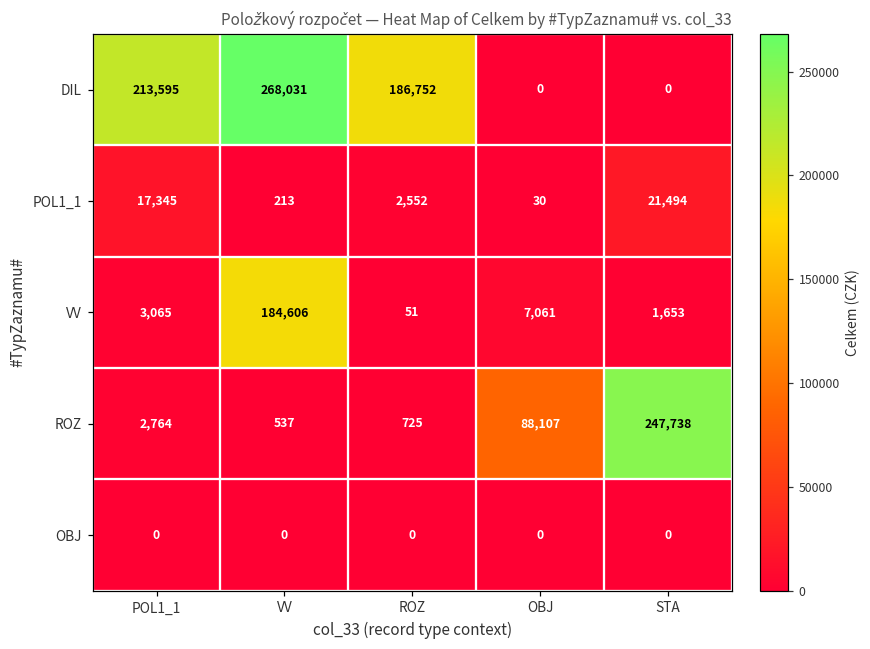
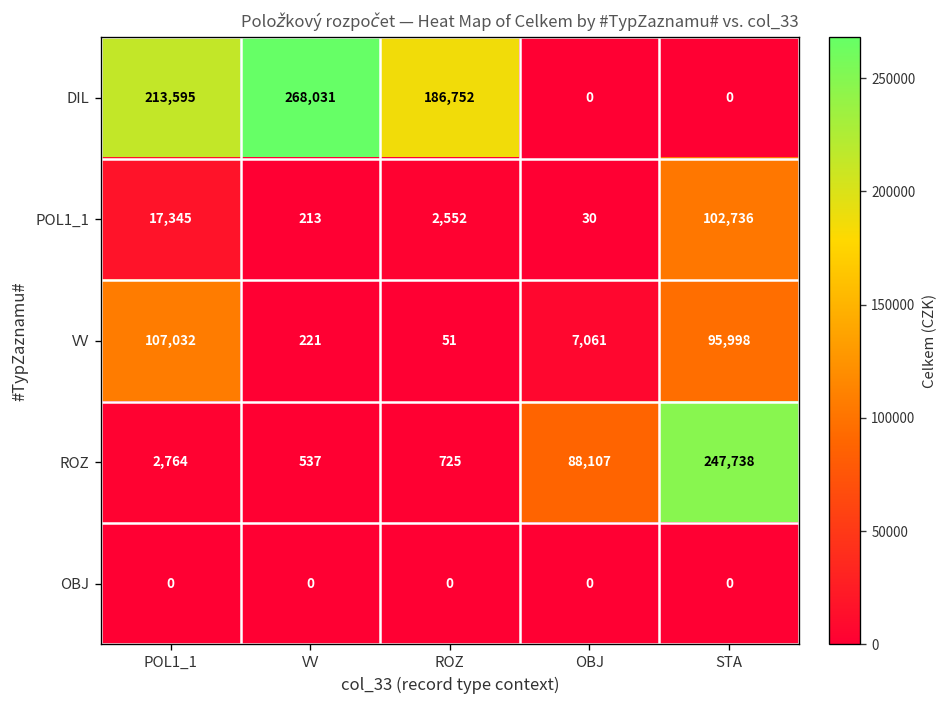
  {
    "DIL": {
      "POL1_1": "213,595",
      "VV": "268,031",
      "ROZ": "186,752",
      "OBJ": "0",
      "STA": "0"
    },
    "POL1_1": {
      "POL1_1": "17,345",
      "VV": "213",
      "ROZ": "2,552",
      "OBJ": "30",
-     "STA": "21,494"
+     "STA": "102,736"
    },
    "VV": {
-     "POL1_1": "3,065",
-     "VV": "184,606",
+     "POL1_1": "107,032",
+     "VV": "221",
      "ROZ": "51",
      "OBJ": "7,061",
-     "STA": "1,653"
+     "STA": "95,998"
    },
    "ROZ": {
      "POL1_1": "2,764",
      "VV": "537",
      "ROZ": "725",
      "OBJ": "88,107",
      "STA": "247,738"
    },
    "OBJ": {
      "POL1_1": "0",
      "VV": "0",
      "ROZ": "0",
      "OBJ": "0",
      "STA": "0"
    }
  }
